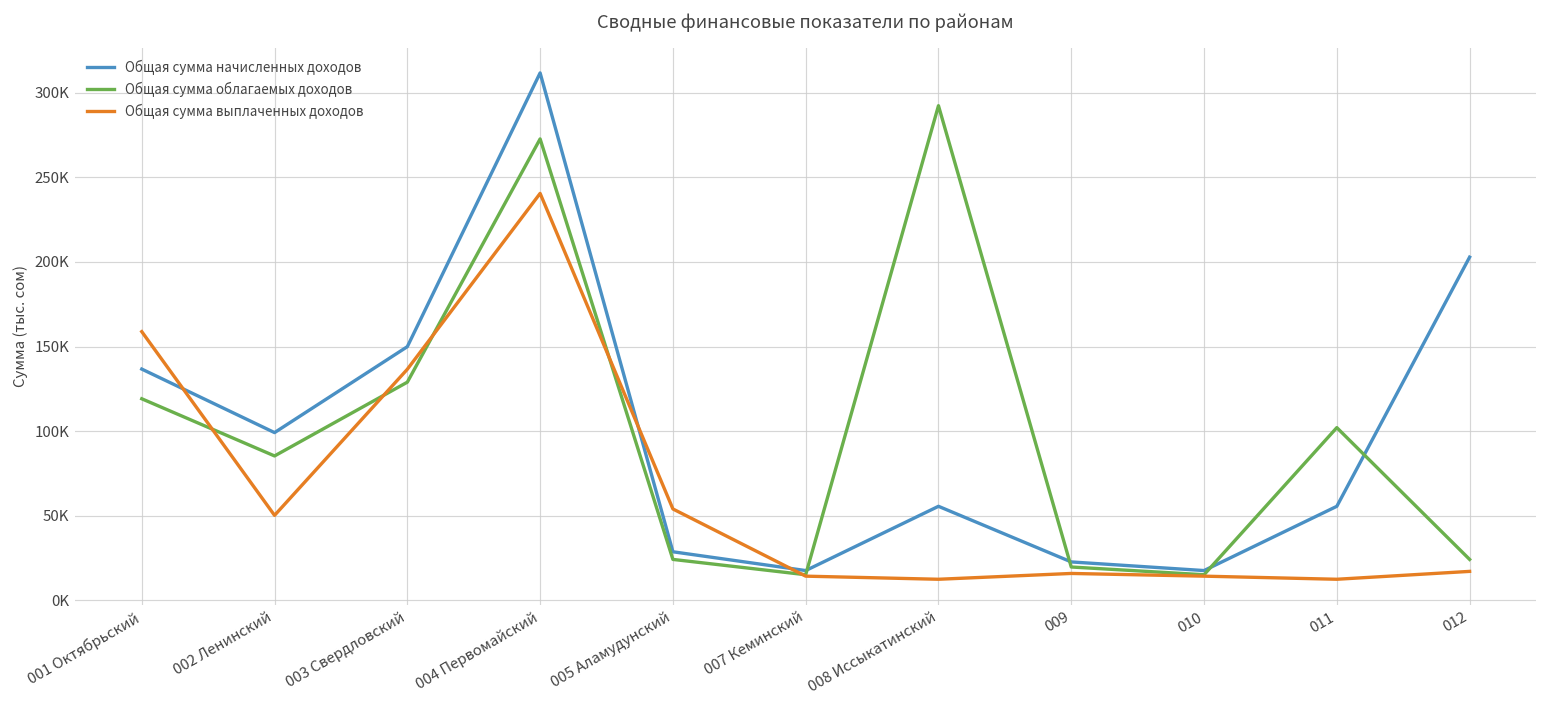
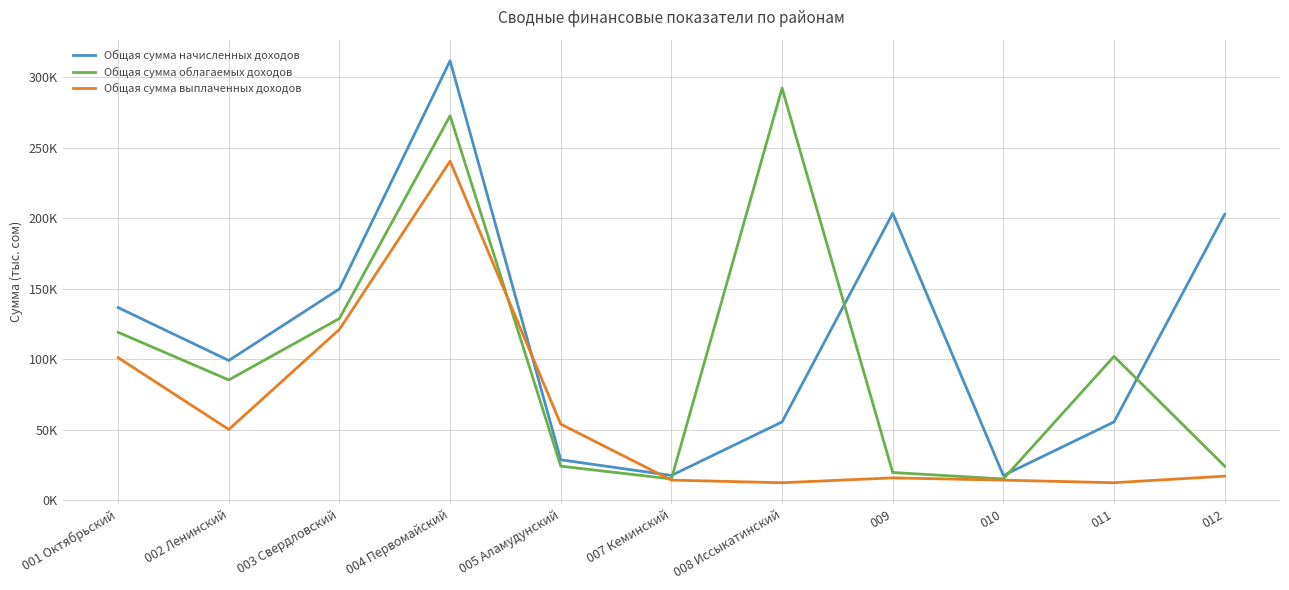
  {
    "Общая сумма начисленных доходов": {
      "001 Октябрьский": 137000,
      "002 Ленинский": 99000,
      "003 Свердловский": 150000,
      "004 Первомайский": 312000,
      "005 Аламудунский": 29000,
      "007 Кеминский": 18000,
      "008 Иссыкатинский": 56000,
-     "009": 23000,
+     "009": 203000,
      "010": 18000,
      "011": 56000,
      "012": 203000
    },
    "Общая сумма облагаемых доходов": {
      "001 Октябрьский": 119000,
      "002 Ленинский": 85000,
      "003 Свердловский": 129000,
      "004 Первомайский": 273000,
      "005 Аламудунский": 24000,
      "008 Иссыкатинский": 292000,
      "009": 20000,
      "011": 102000,
      "012": 24000
    },
    "Общая сумма выплаченных доходов": {
-     "001 Октябрьский": 159000,
+     "001 Октябрьский": 101000,
      "002 Ленинский": 50000,
-     "003 Свердловский": 137000,
+     "003 Свердловский": 121000,
      "004 Первомайский": 241000,
      "005 Аламудунский": 54000,
      "008 Иссыкатинский": 12000,
      "009": 16000,
      "011": 12000,
      "012": 17000
    }
  }
